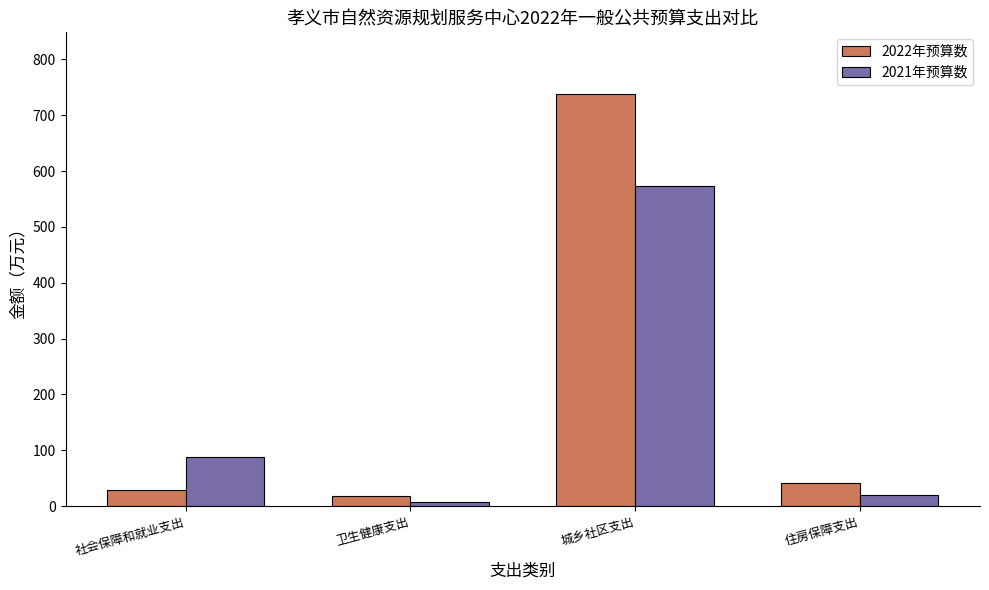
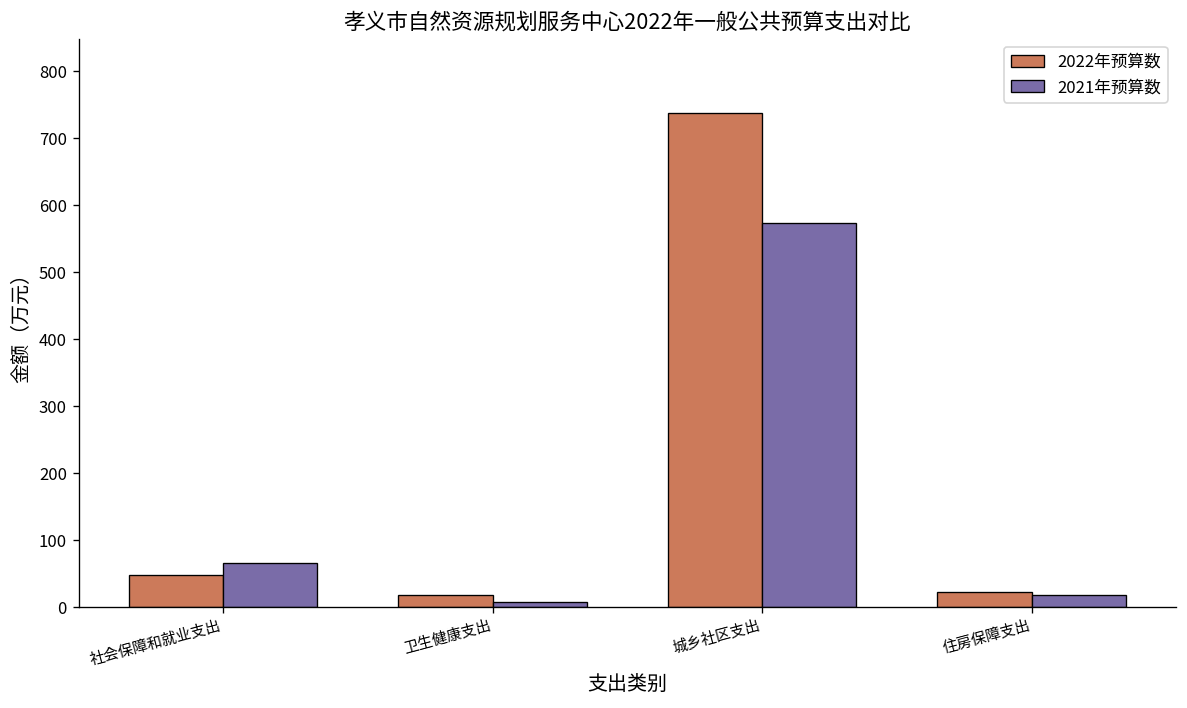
  {
    "2022年预算数": {
-     "社会保障和就业支出": 30,
+     "社会保障和就业支出": 50,
      "卫生健康支出": 20,
      "城乡社区支出": 740,
-     "住房保障支出": 40
+     "住房保障支出": 20
    },
    "2021年预算数": {
-     "社会保障和就业支出": 90,
+     "社会保障和就业支出": 70,
      "卫生健康支出": 10,
      "城乡社区支出": 570,
      "住房保障支出": 20
    }
  }
